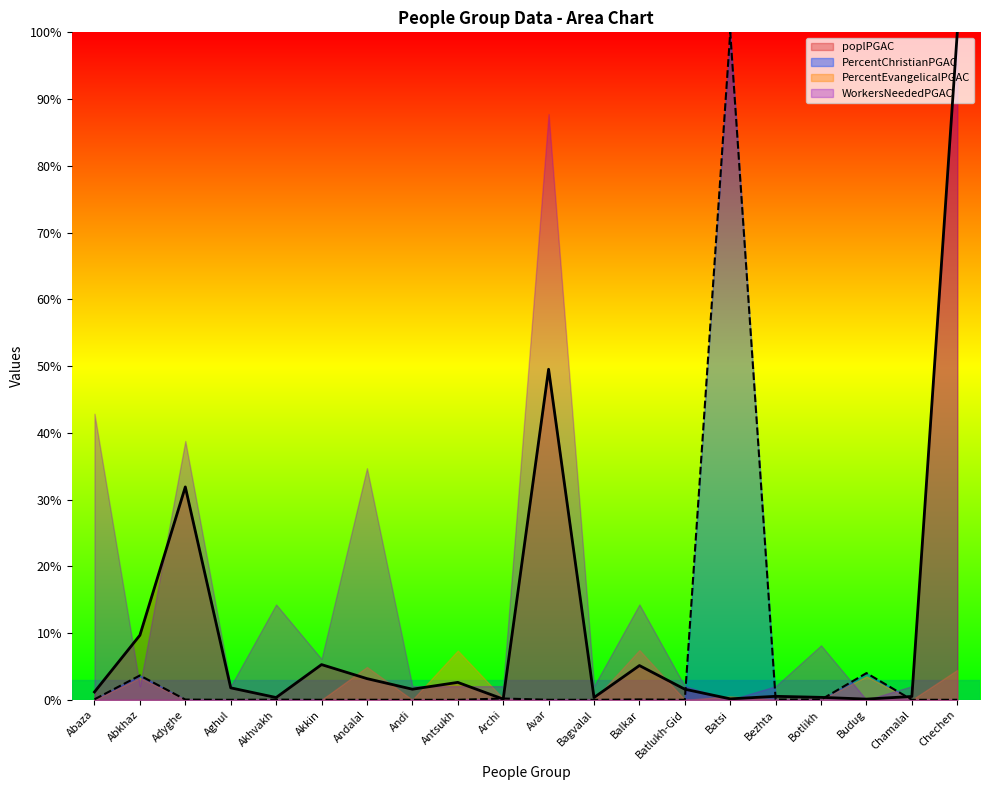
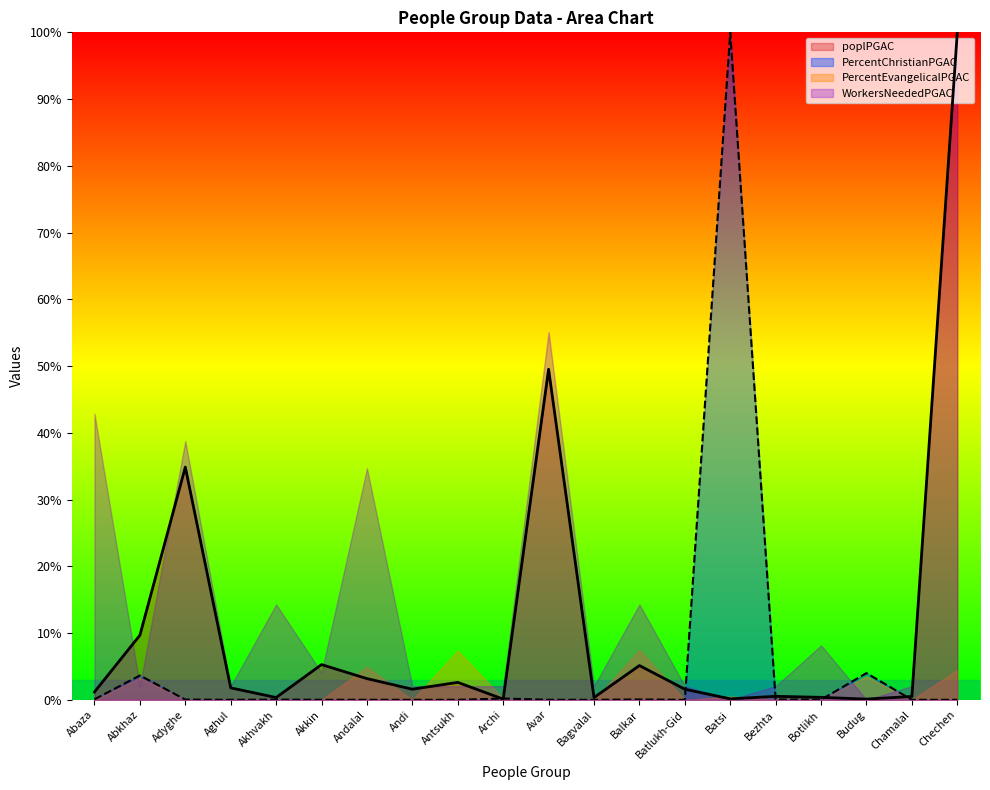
  {
    "poplPGAC": {
      "Abkhaz": "10%",
-     "Adyghe": "32%",
+     "Adyghe": "35%",
      "Akkin": "5%",
      "Andalal": "3%",
      "Avar": "50%",
      "Balkar": "5%"
    },
    "PercentChristianPGAC": {
      "Batsi": "100%",
      "Budug": "4%"
    },
    "PercentEvangelicalPGAC": {
      "Andalal": "5%",
      "Antsukh": "7%",
      "Balkar": "7%",
      "Budug": "3%",
      "Chechen": "4%"
    },
    "WorkersNeededPGAC": {
      "Abaza": "43%",
      "Adyghe": "39%",
      "Akhvakh": "14%",
-     "Akkin": "6%",
+     "Akkin": "4%",
      "Andalal": "35%",
-     "Avar": "88%",
+     "Avar": "55%",
      "Balkar": "14%",
      "Botlikh": "8%"
    }
  }
